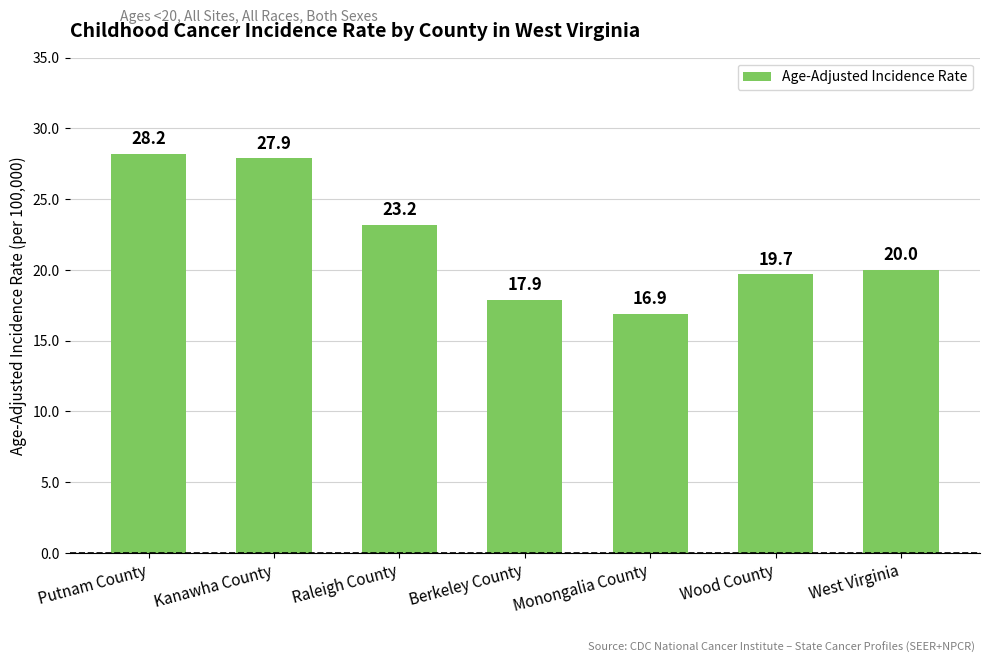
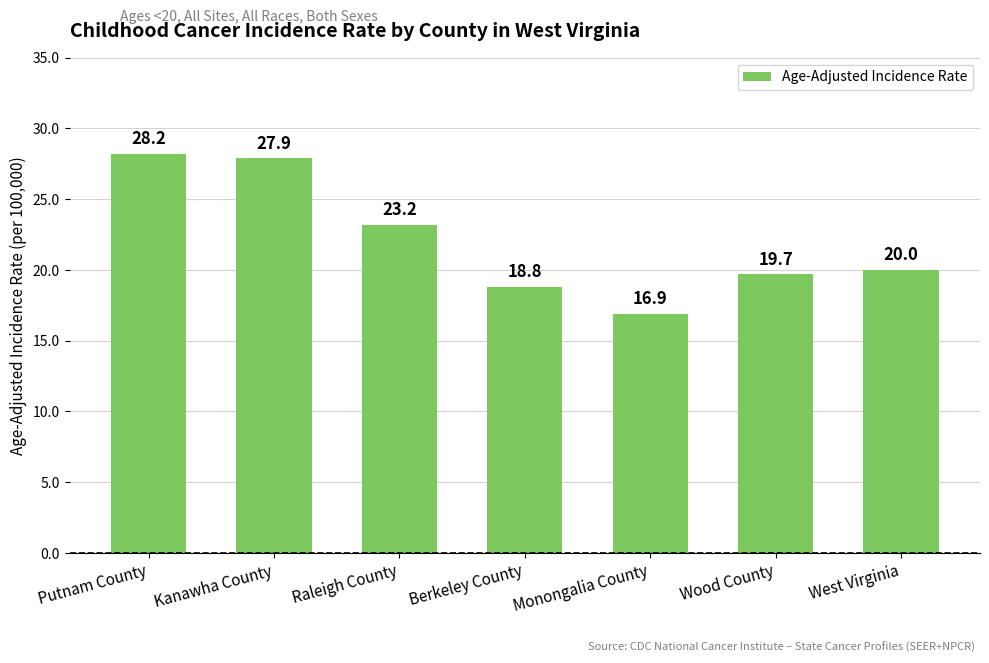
  {
    "Putnam County": 28.2,
    "Kanawha County": 27.9,
    "Raleigh County": 23.2,
-   "Berkeley County": 17.9,
+   "Berkeley County": 18.8,
    "Monongalia County": 16.9,
    "Wood County": 19.7,
    "West Virginia": 20.0
  }
